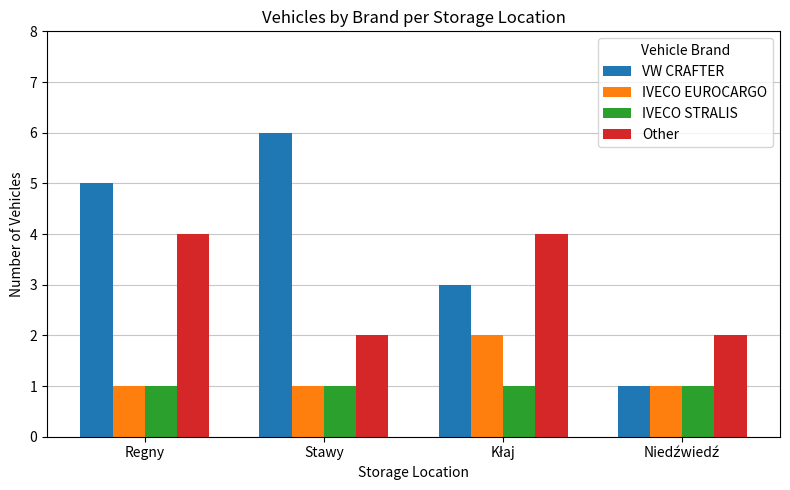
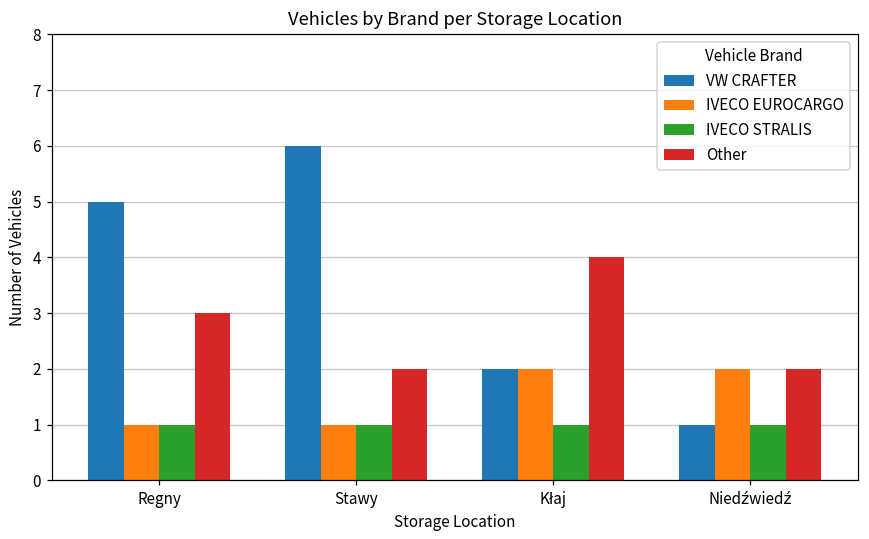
  {
    "VW CRAFTER": {
      "Regny": 5,
      "Stawy": 6,
-     "Kłaj": 3,
+     "Kłaj": 2,
      "Niedźwiedź": 1
    },
    "IVECO EUROCARGO": {
      "Regny": 1,
      "Stawy": 1,
      "Kłaj": 2,
-     "Niedźwiedź": 1
+     "Niedźwiedź": 2
    },
    "IVECO STRALIS": {
      "Regny": 1,
      "Stawy": 1,
      "Kłaj": 1,
      "Niedźwiedź": 1
    },
    "Other": {
-     "Regny": 4,
+     "Regny": 3,
      "Stawy": 2,
      "Kłaj": 4,
      "Niedźwiedź": 2
    }
  }
